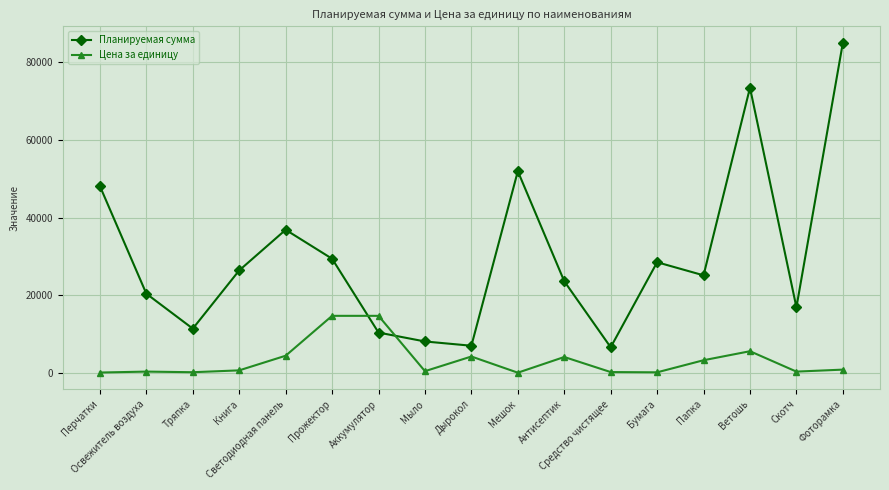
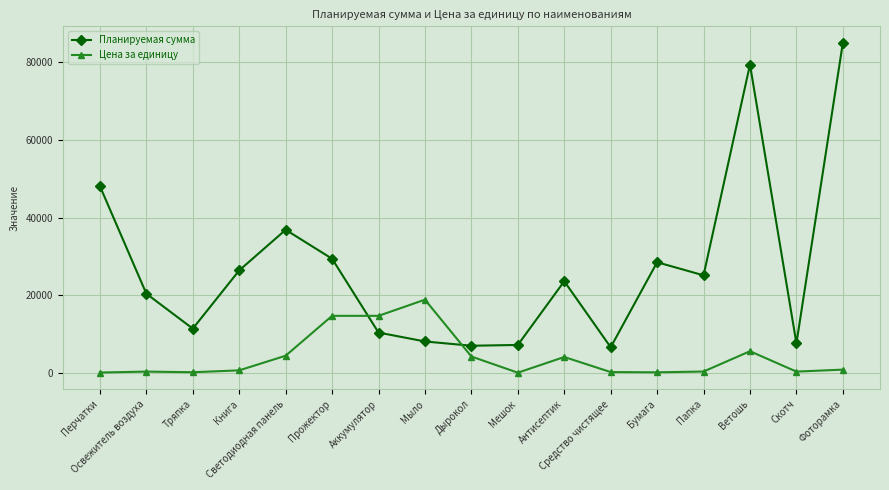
  {
    "Планируемая сумма": {
      "Перчатки": 48000,
      "Освежитель воздуха": 20000,
      "Тряпка": 11000,
      "Книга": 26000,
      "Светодиодная панель": 37000,
      "Прожектор": 29000,
      "Аккумулятор": 10000,
      "Мыло": 8000,
      "Дырокол": 7000,
-     "Мешок": 52000,
+     "Мешок": 7000,
      "Антисептик": 24000,
      "Средство чистящее": 7000,
      "Бумага": 29000,
      "Папка": 25000,
-     "Ветошь": 73000,
-     "Скотч": 17000,
+     "Ветошь": 79000,
+     "Скотч": 8000,
      "Фоторамка": 85000
    },
    "Цена за единицу": {
      "Перчатки": 0,
      "Освежитель воздуха": 0,
      "Тряпка": 0,
      "Книга": 1000,
      "Светодиодная панель": 4000,
      "Прожектор": 15000,
      "Аккумулятор": 15000,
-     "Мыло": 0,
+     "Мыло": 19000,
      "Дырокол": 4000,
      "Мешок": 0,
      "Антисептик": 4000,
      "Средство чистящее": 0,
      "Бумага": 0,
-     "Папка": 3000,
+     "Папка": 0,
      "Ветошь": 6000,
      "Скотч": 0,
      "Фоторамка": 1000
    }
  }
